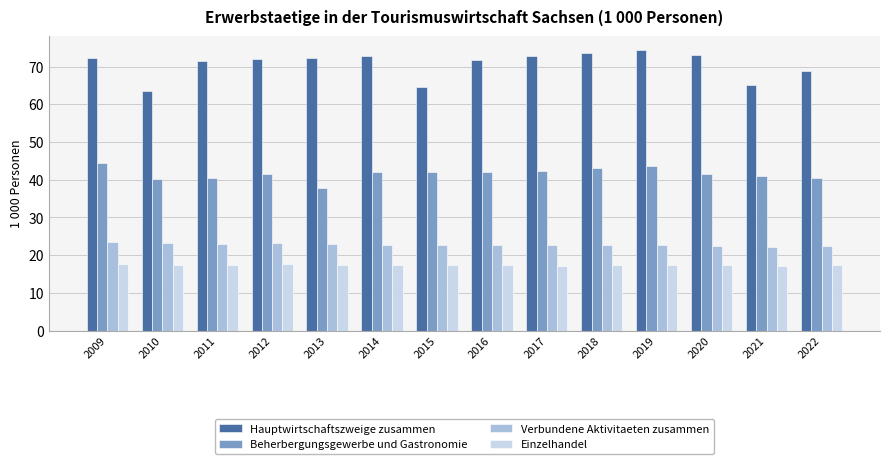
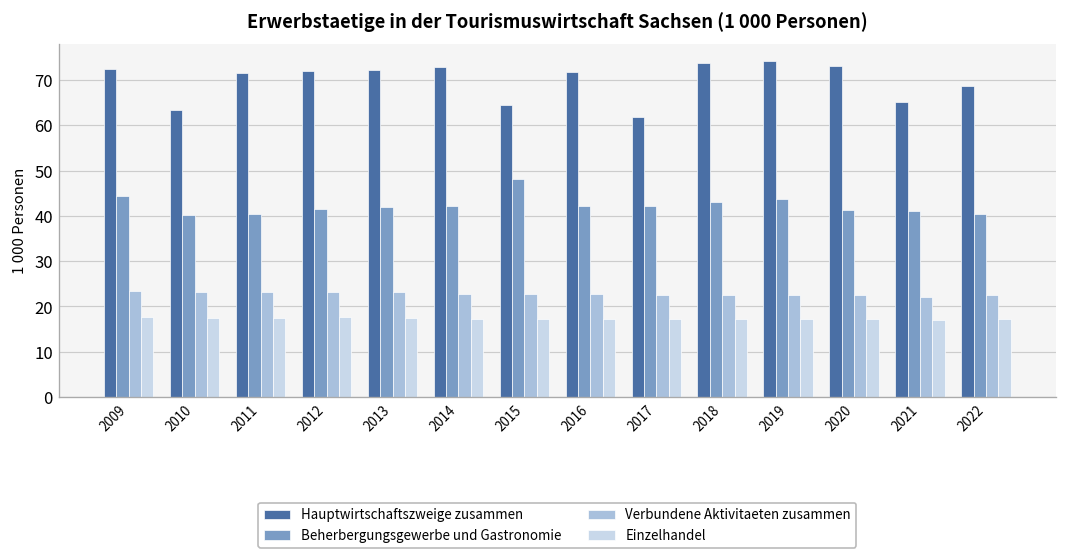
  {
    "Hauptwirtschaftszweige zusammen": {
      "2009": 72,
      "2010": 63,
      "2011": 72,
      "2012": 72,
      "2013": 72,
      "2014": 73,
      "2015": 65,
      "2016": 72,
-     "2017": 73,
+     "2017": 62,
      "2018": 74,
      "2019": 74,
      "2020": 73,
      "2021": 65,
      "2022": 69
    },
    "Beherbergungsgewerbe und Gastronomie": {
      "2009": 45,
      "2010": 40,
      "2011": 40,
      "2012": 42,
-     "2013": 38,
+     "2013": 42,
      "2014": 42,
-     "2015": 42,
+     "2015": 48,
      "2016": 42,
      "2017": 42,
      "2018": 43,
      "2019": 44,
      "2020": 41,
      "2021": 41,
      "2022": 41
    }
  }
